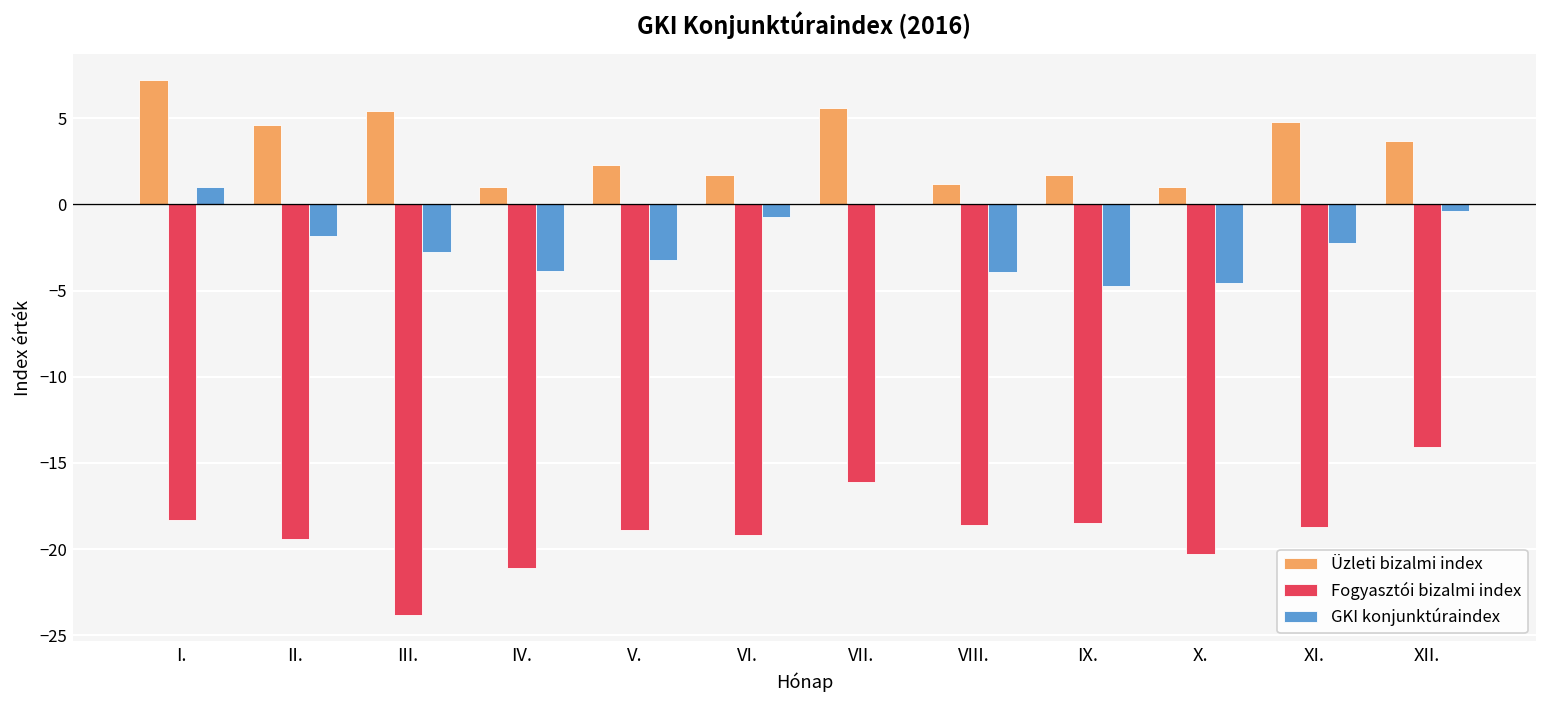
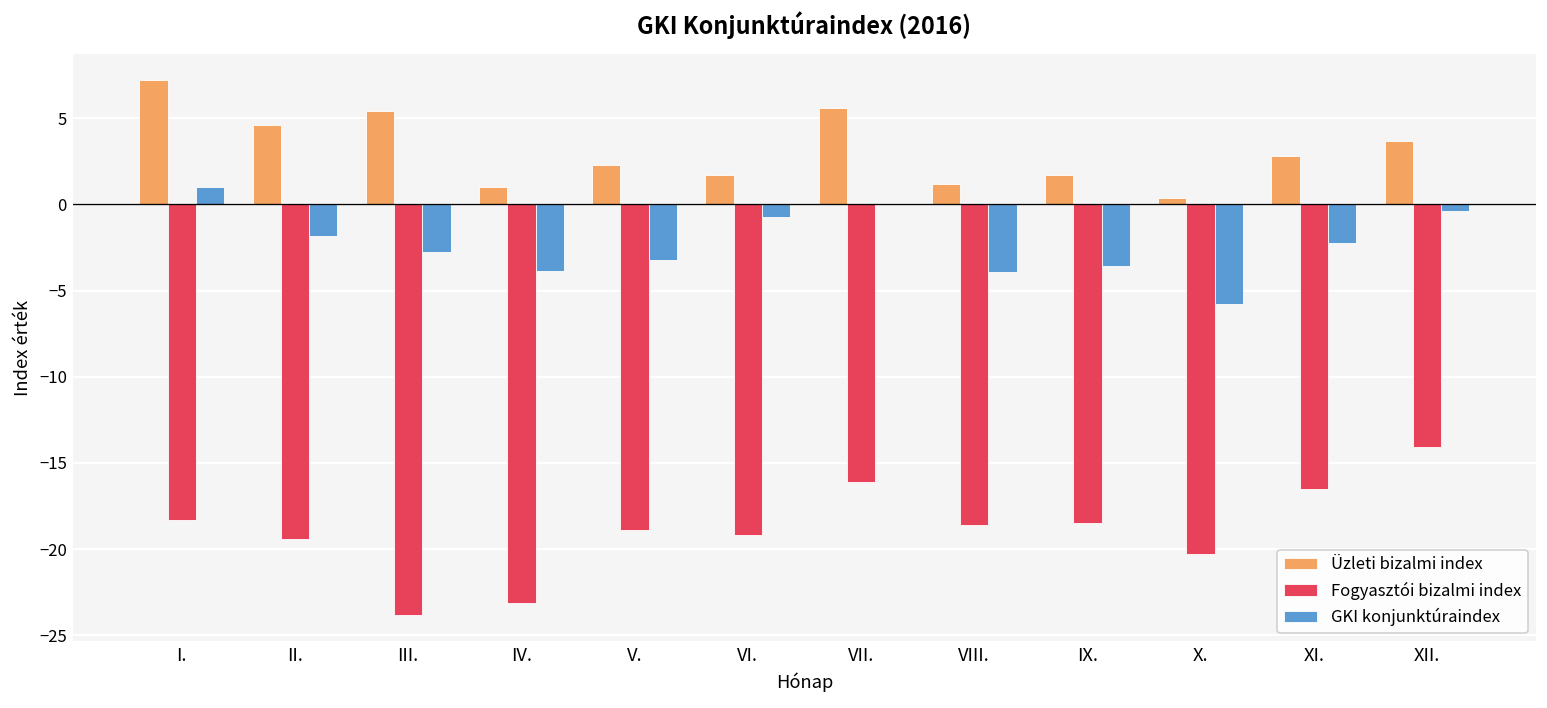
  {
    "Üzleti bizalmi index": {
      "I.": 7.2,
      "II.": 4.6,
      "III.": 5.4,
      "IV.": 1.0,
      "V.": 2.3,
      "VI.": 1.7,
      "VII.": 5.6,
      "VIII.": 1.2,
      "IX.": 1.7,
-     "X.": 1.0,
-     "XI.": 4.8,
+     "X.": 0.4,
+     "XI.": 2.8,
      "XII.": 3.7
    },
    "Fogyasztói bizalmi index": {
      "I.": -18.3,
      "II.": -19.4,
      "III.": -23.8,
-     "IV.": -21.1,
+     "IV.": -23.1,
      "V.": -18.9,
      "VI.": -19.2,
      "VII.": -16.1,
      "VIII.": -18.6,
      "IX.": -18.5,
      "X.": -20.3,
-     "XI.": -18.7,
+     "XI.": -16.5,
      "XII.": -14.1
    },
    "GKI konjunktúraindex": {
      "I.": 1.0,
      "II.": -1.8,
      "III.": -2.8,
      "IV.": -3.9,
      "V.": -3.2,
      "VI.": -0.7,
      "VIII.": -3.9,
-     "IX.": -4.7,
-     "X.": -4.5,
+     "IX.": -3.6,
+     "X.": -5.8,
      "XI.": -2.2,
      "XII.": -0.4
    }
  }
